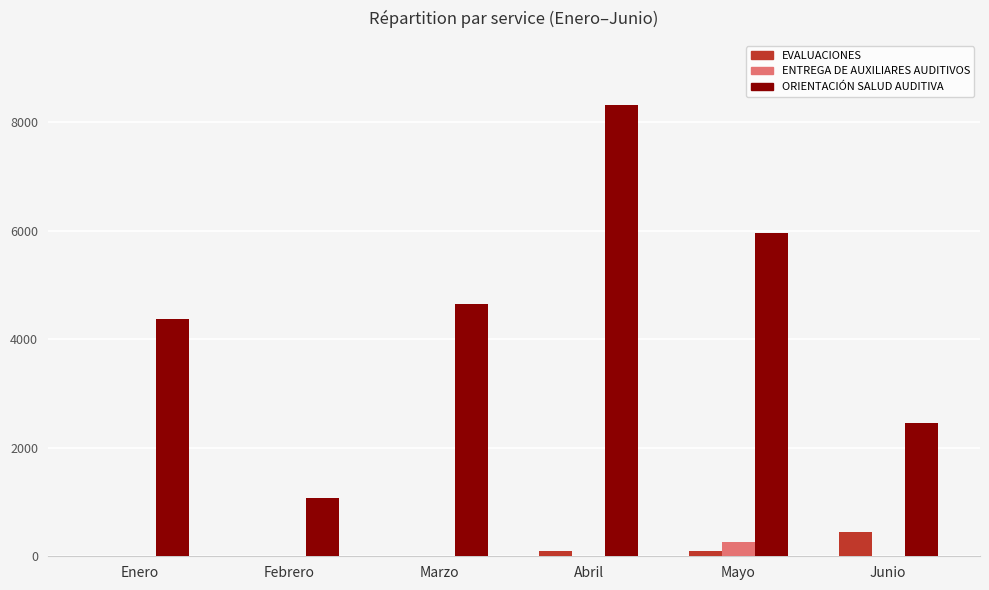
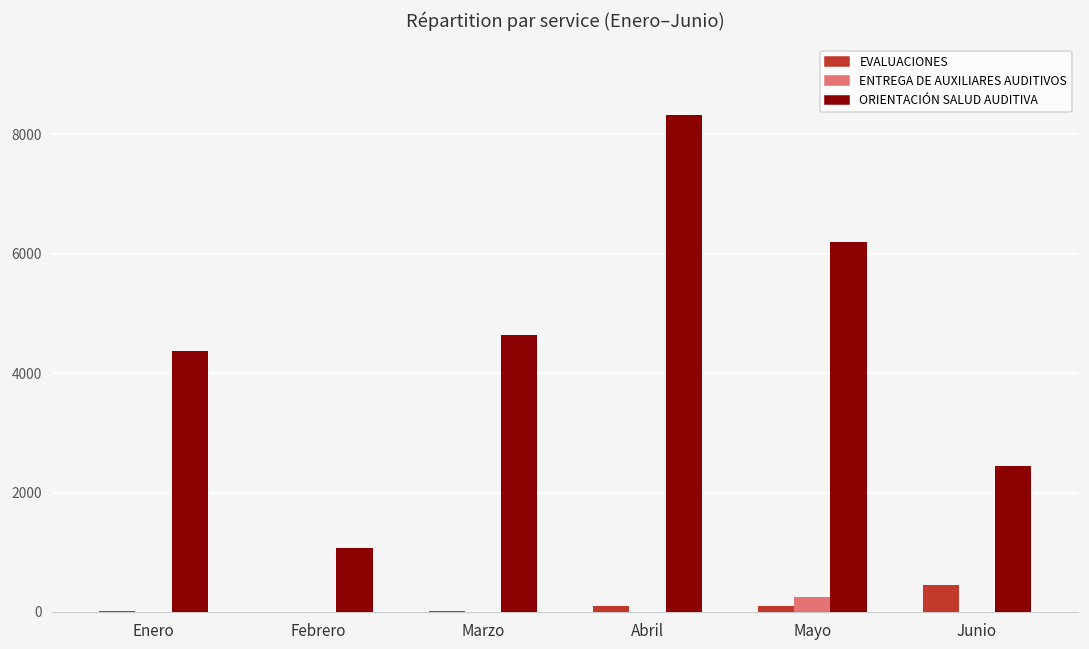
  {
    "EVALUACIONES": {
      "Abril": 100,
      "Mayo": 100,
      "Junio": 400
    },
    "ENTREGA DE AUXILIARES AUDITIVOS": {
      "Enero": 0,
      "Febrero": 0,
      "Marzo": 0,
      "Mayo": 300
    },
    "ORIENTACIÓN SALUD AUDITIVA": {
      "Enero": 4400,
      "Febrero": 1100,
      "Marzo": 4600,
      "Abril": 8300,
-     "Mayo": 6000,
+     "Mayo": 6200,
      "Junio": 2500
    }
  }
